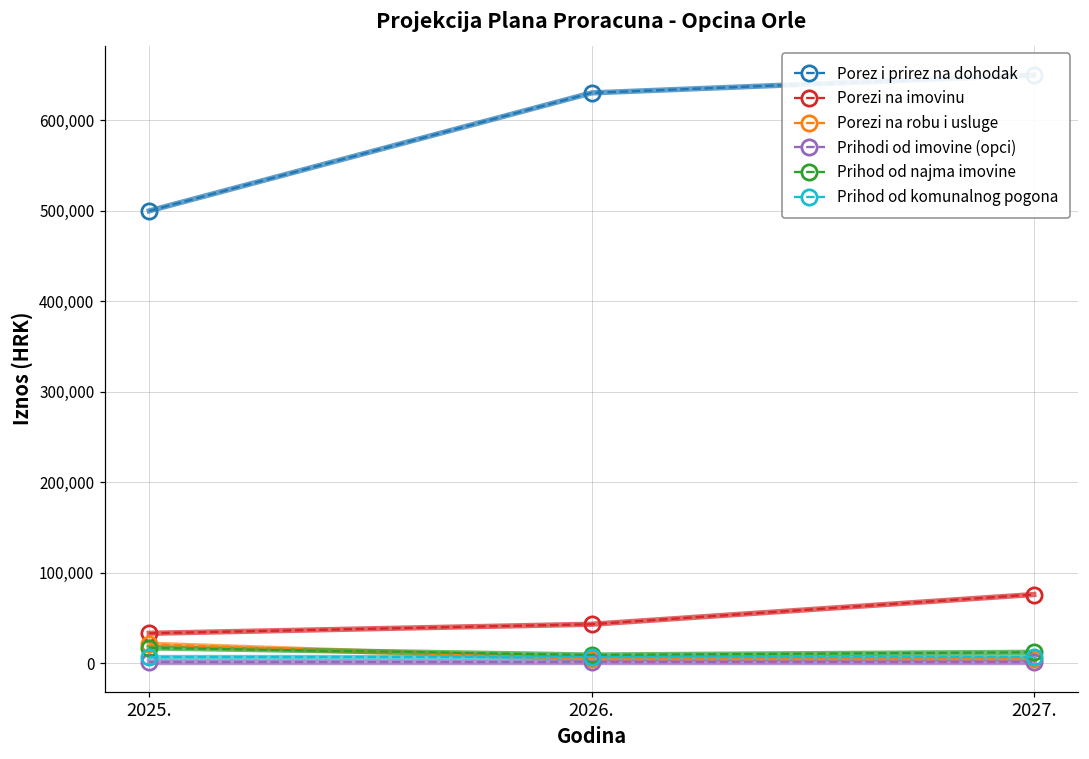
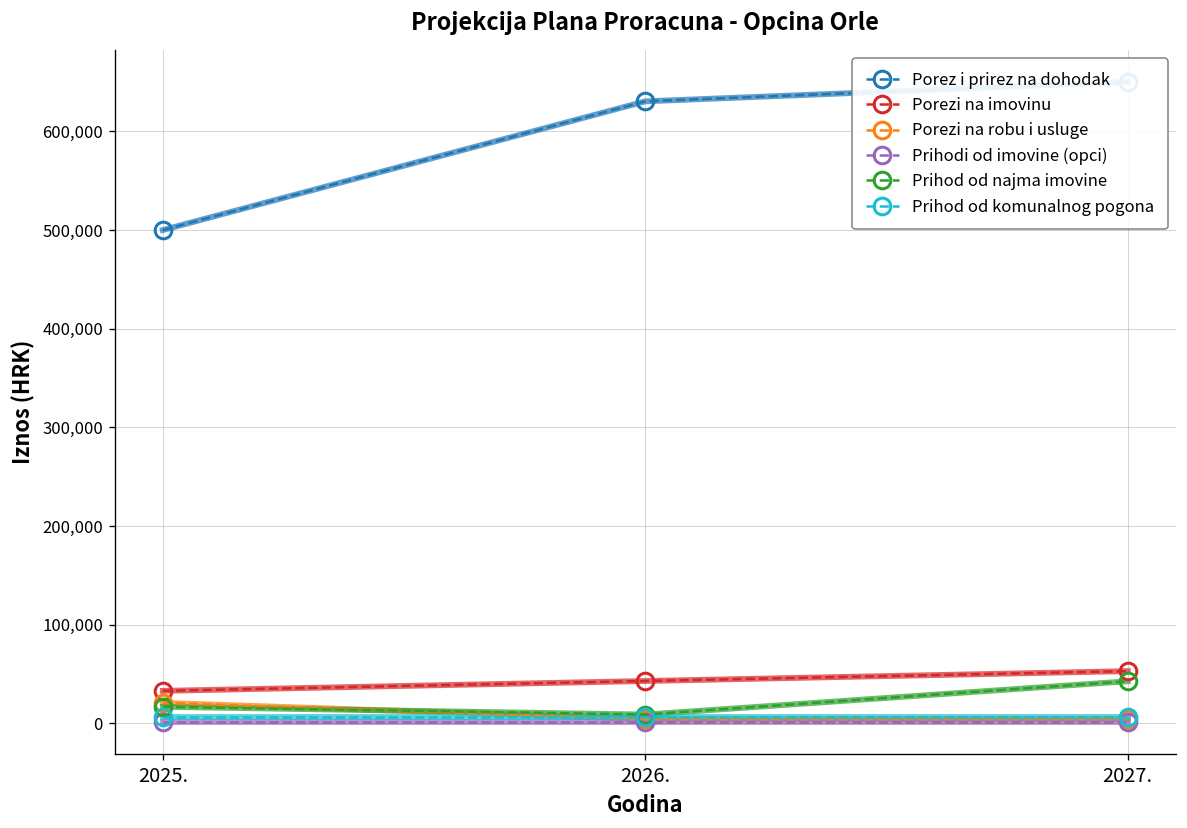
  {
    "Porez i prirez na dohodak": {
      "2025.": "500,000",
      "2026.": "630,000"
    },
    "Porezi na imovinu": {
      "2025.": "30,000",
      "2026.": "40,000",
-     "2027.": "80,000"
+     "2027.": "50,000"
    },
    "Porezi na robu i usluge": {
      "2025.": "20,000"
    },
    "Prihodi od imovine (opci)": {
      "2025.": "0",
      "2026.": "0",
      "2027.": "0"
    },
    "Prihod od najma imovine": {
      "2025.": "20,000",
-     "2027.": "10,000"
+     "2027.": "40,000"
    },
    "Prihod od komunalnog pogona": {
      "2025.": "10,000"
    }
  }
